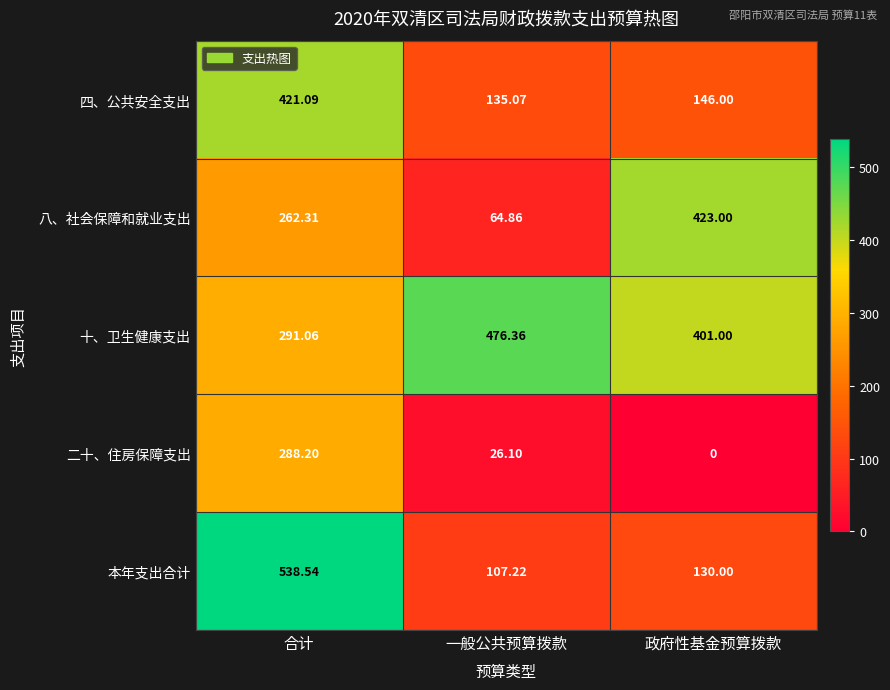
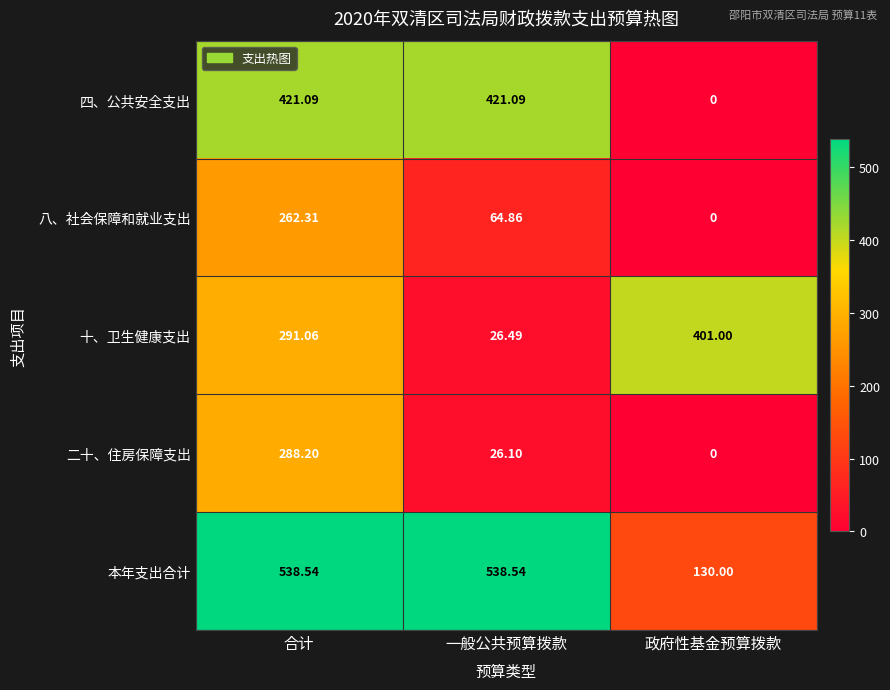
  {
    "四、公共安全支出": {
      "合计": 421.09,
-     "一般公共预算拨款": 135.07,
-     "政府性基金预算拨款": 146.00
+     "一般公共预算拨款": 421.09,
+     "政府性基金预算拨款": 0
    },
    "八、社会保障和就业支出": {
      "合计": 262.31,
      "一般公共预算拨款": 64.86,
-     "政府性基金预算拨款": 423.00
+     "政府性基金预算拨款": 0
    },
    "十、卫生健康支出": {
      "合计": 291.06,
-     "一般公共预算拨款": 476.36,
+     "一般公共预算拨款": 26.49,
      "政府性基金预算拨款": 401.00
    },
    "二十、住房保障支出": {
      "合计": 288.20,
      "一般公共预算拨款": 26.10,
      "政府性基金预算拨款": 0
    },
    "本年支出合计": {
      "合计": 538.54,
-     "一般公共预算拨款": 107.22,
+     "一般公共预算拨款": 538.54,
      "政府性基金预算拨款": 130.00
    }
  }
